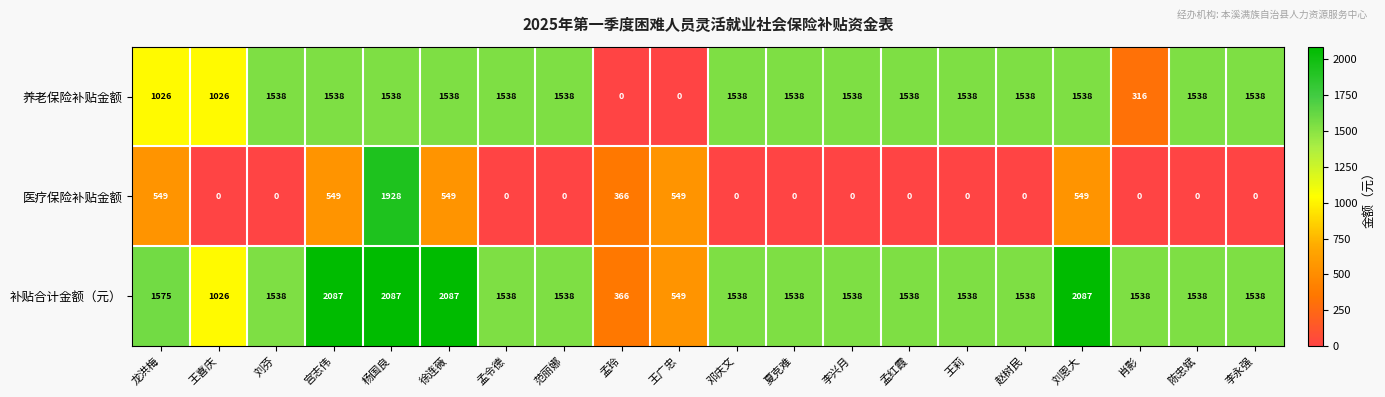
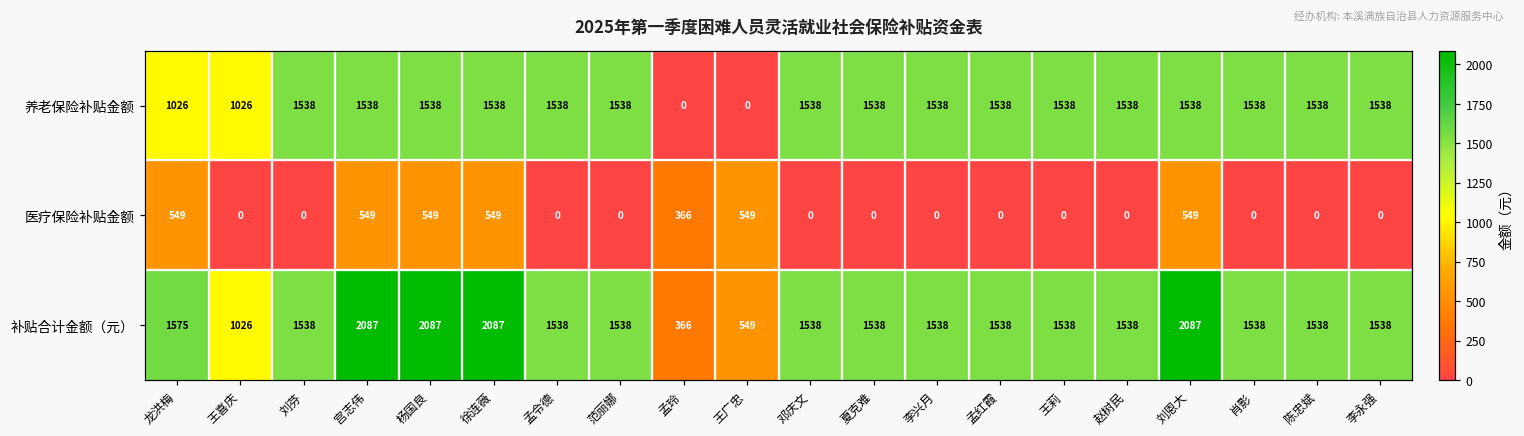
  {
    "养老保险补贴金额": {
      "龙洪梅": 1026,
      "王喜庆": 1026,
      "刘芬": 1538,
      "宫志伟": 1538,
      "杨国良": 1538,
      "徐连薇": 1538,
      "孟令德": 1538,
      "范丽娜": 1538,
      "孟玲": 0,
      "王广忠": 0,
      "邓庆文": 1538,
      "夏克难": 1538,
      "李兴月": 1538,
      "孟红霞": 1538,
      "王莉": 1538,
      "赵树民": 1538,
      "刘恩大": 1538,
-     "肖影": 316,
+     "肖影": 1538,
      "陈忠斌": 1538,
      "李永强": 1538
    },
    "医疗保险补贴金额": {
      "龙洪梅": 549,
      "王喜庆": 0,
      "刘芬": 0,
      "宫志伟": 549,
-     "杨国良": 1928,
+     "杨国良": 549,
      "徐连薇": 549,
      "孟令德": 0,
      "范丽娜": 0,
      "孟玲": 366,
      "王广忠": 549,
      "邓庆文": 0,
      "夏克难": 0,
      "李兴月": 0,
      "孟红霞": 0,
      "王莉": 0,
      "赵树民": 0,
      "刘恩大": 549,
      "肖影": 0,
      "陈忠斌": 0,
      "李永强": 0
    },
    "补贴合计金额（元）": {
      "龙洪梅": 1575,
      "王喜庆": 1026,
      "刘芬": 1538,
      "宫志伟": 2087,
      "杨国良": 2087,
      "徐连薇": 2087,
      "孟令德": 1538,
      "范丽娜": 1538,
      "孟玲": 366,
      "王广忠": 549,
      "邓庆文": 1538,
      "夏克难": 1538,
      "李兴月": 1538,
      "孟红霞": 1538,
      "王莉": 1538,
      "赵树民": 1538,
      "刘恩大": 2087,
      "肖影": 1538,
      "陈忠斌": 1538,
      "李永强": 1538
    }
  }
